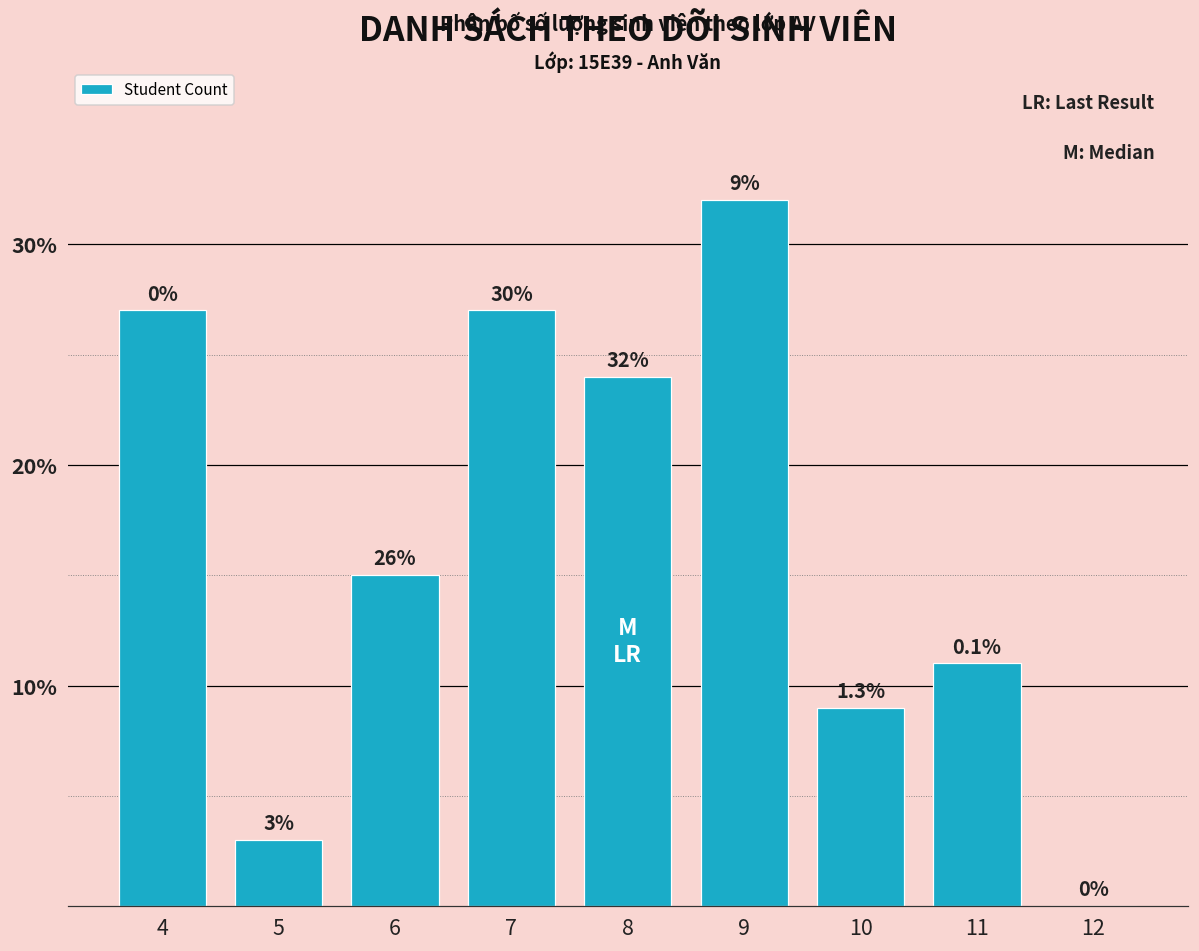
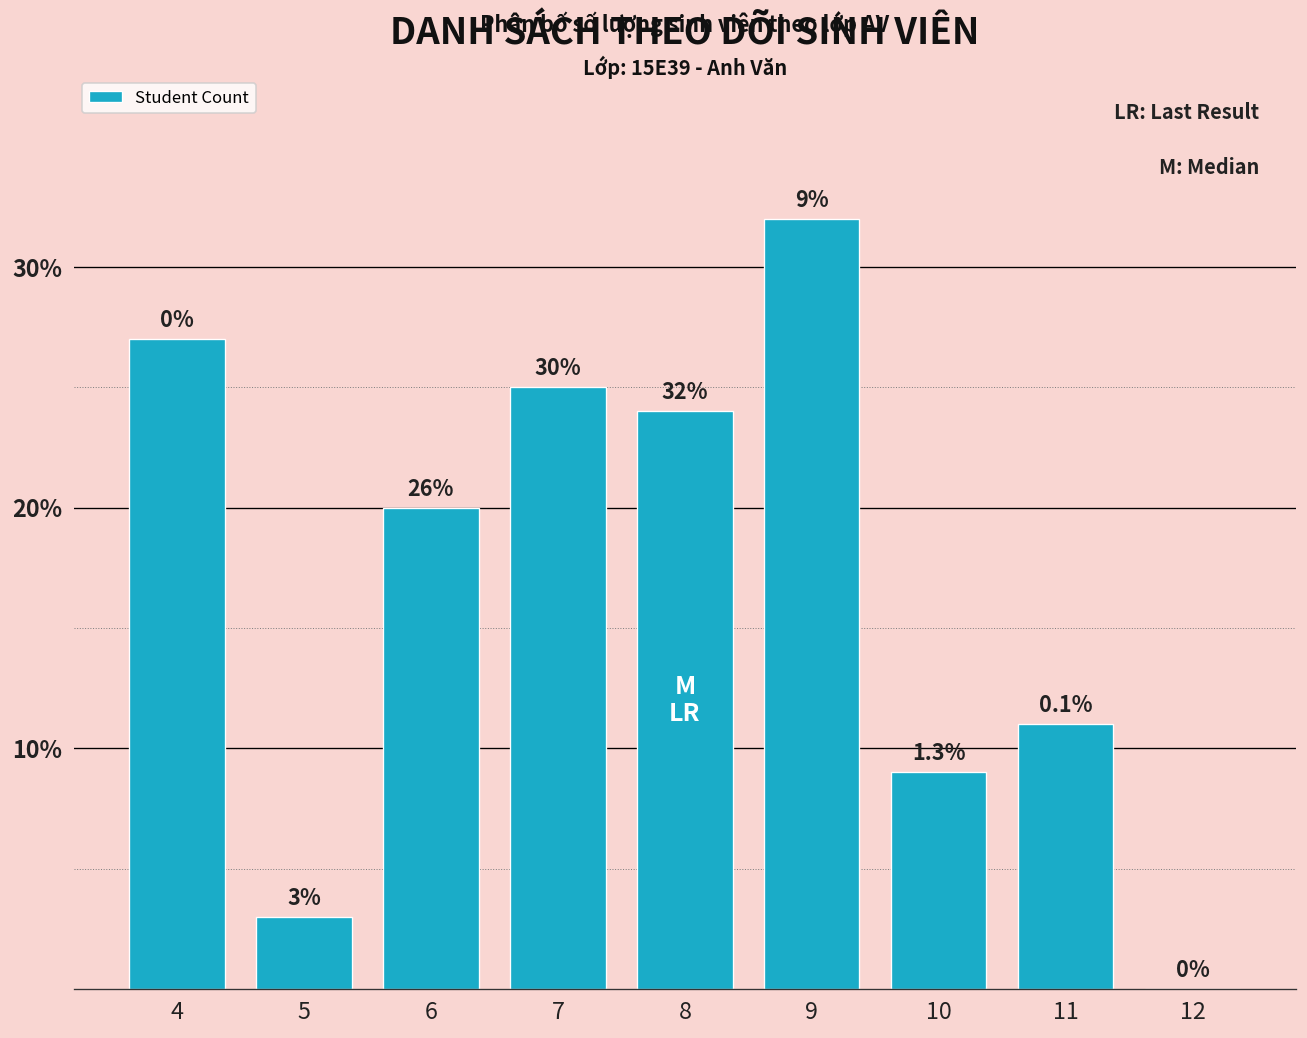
  {
-   "6": "15%",
-   "7": "27%"
+   "6": "20%",
+   "7": "25%"
  }
